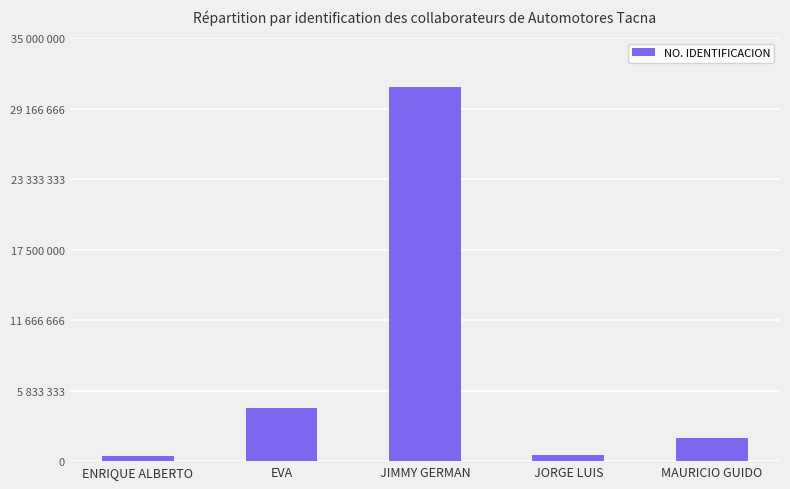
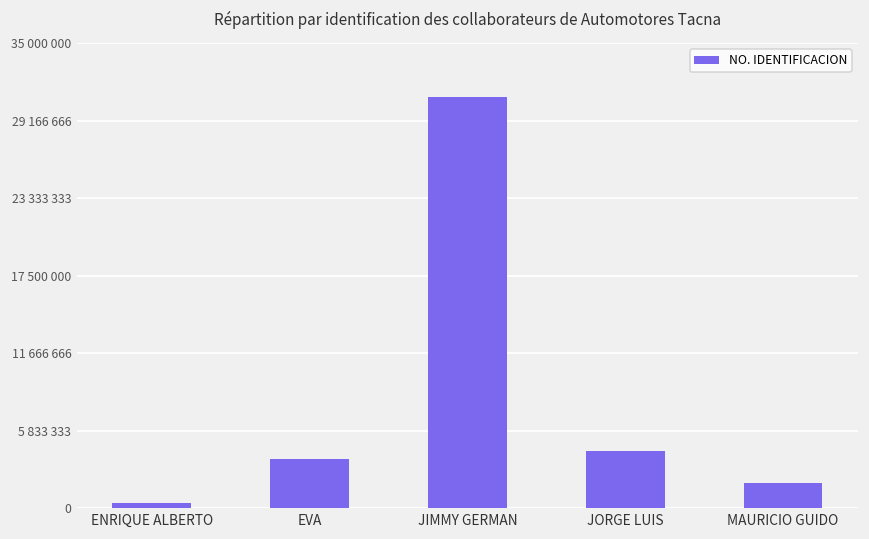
  {
    "ENRIQUE ALBERTO": 400000,
-   "EVA": 4400000,
+   "EVA": 3700000,
    "JIMMY GERMAN": 31000000,
-   "JORGE LUIS": 500000,
+   "JORGE LUIS": 4300000,
    "MAURICIO GUIDO": 1900000
  }
